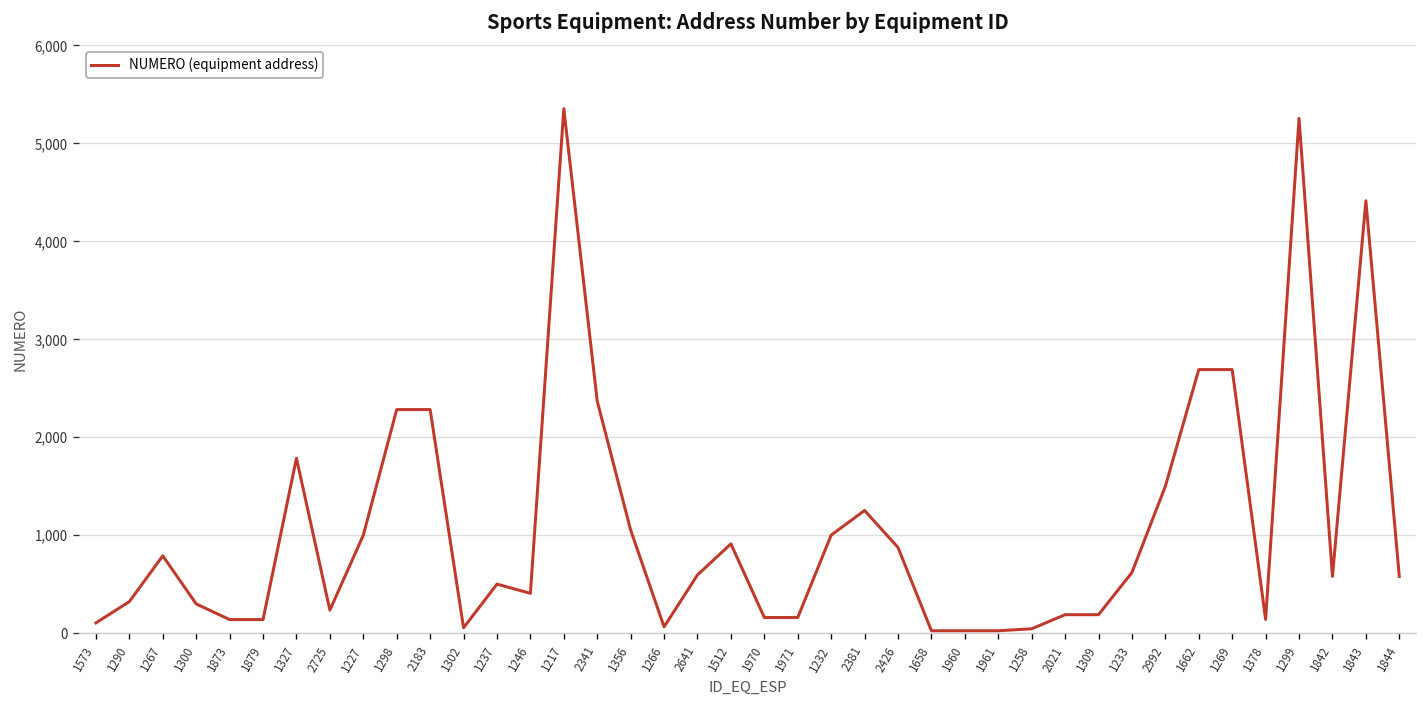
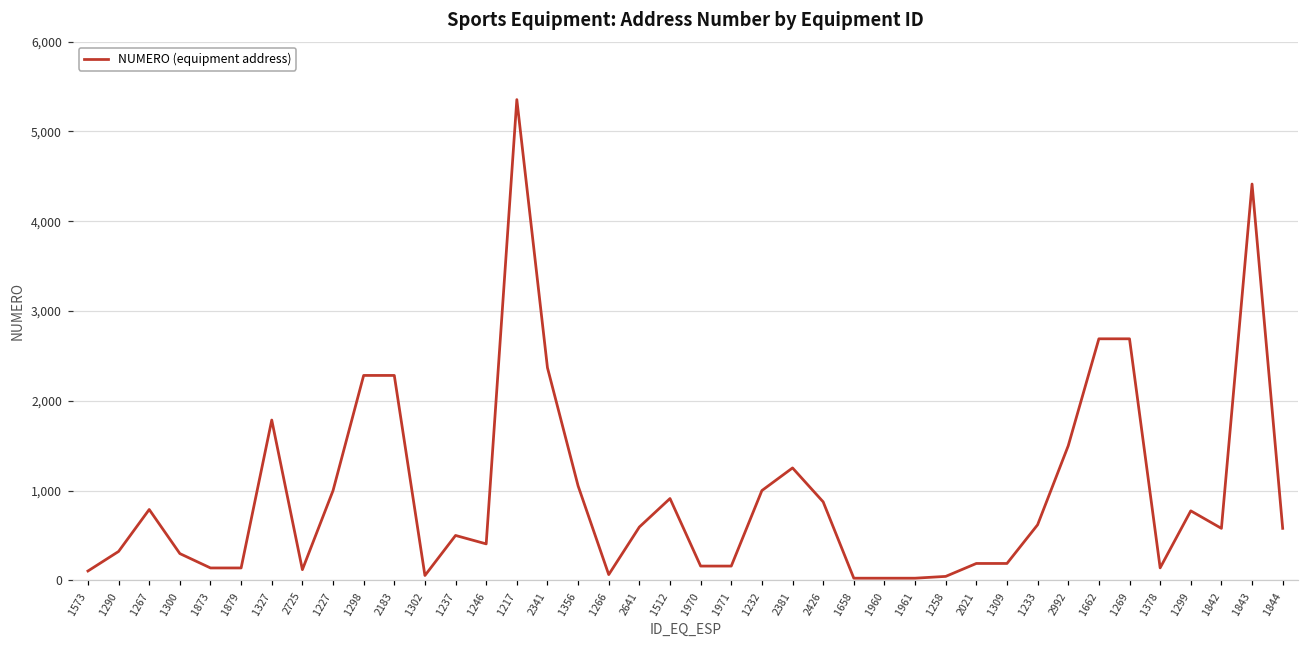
  {
    "1573": "100",
    "1290": "300",
    "1267": "800",
    "1300": "300",
    "1873": "100",
    "1879": "100",
    "1327": "1,800",
-   "2725": "200",
+   "2725": "100",
    "1227": "1,000",
    "1298": "2,300",
    "2183": "2,300",
    "1302": "100",
    "1237": "500",
    "1246": "400",
    "1217": "5,400",
    "2341": "2,400",
    "1356": "1,100",
    "1266": "100",
    "2641": "600",
    "1512": "900",
    "1970": "200",
    "1971": "200",
    "1232": "1,000",
    "2381": "1,300",
    "2426": "900",
    "1658": "0",
    "1960": "0",
    "1961": "0",
    "1258": "0",
    "2021": "200",
    "1309": "200",
    "1233": "600",
    "2992": "1,500",
    "1662": "2,700",
    "1269": "2,700",
    "1378": "100",
-   "1299": "5,300",
+   "1299": "800",
    "1842": "600",
    "1843": "4,400",
    "1844": "600"
  }
